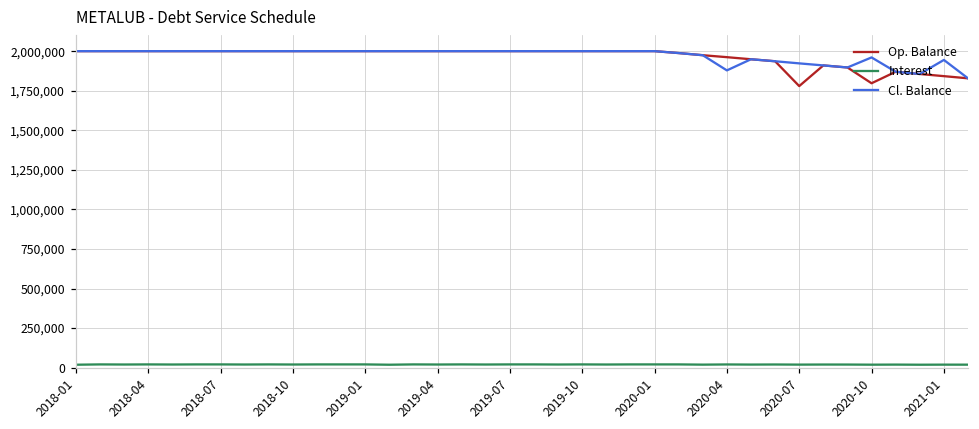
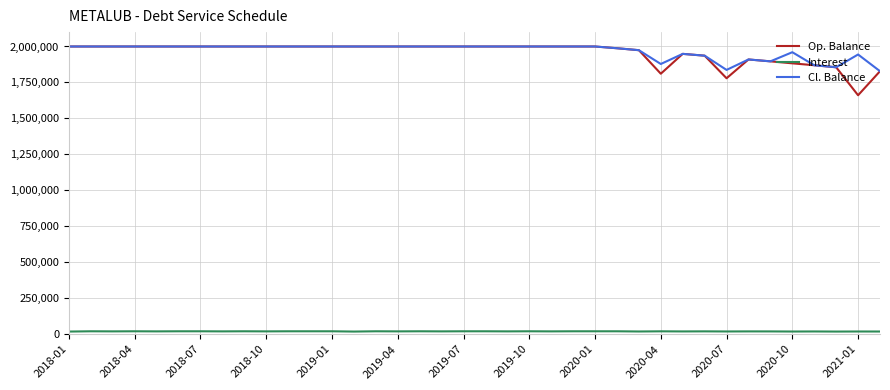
  {
    "Op. Balance": {
-     "2020-04": "1,960,000",
+     "2020-04": "1,810,000",
      "2020-07": "1,780,000",
-     "2020-10": "1,800,000",
-     "2021-01": "1,840,000"
+     "2020-10": "1,880,000",
+     "2021-01": "1,660,000"
    },
    "Interest": {
      "2018-01": "20,000",
      "2018-04": "20,000",
      "2018-07": "20,000",
      "2018-10": "20,000",
      "2019-01": "20,000",
      "2019-04": "20,000",
      "2019-07": "20,000",
      "2019-10": "20,000",
      "2020-01": "20,000",
      "2020-04": "20,000",
      "2020-07": "20,000",
      "2020-10": "20,000",
      "2021-01": "20,000"
    },
    "Cl. Balance": {
      "2020-04": "1,880,000",
-     "2020-07": "1,920,000",
+     "2020-07": "1,840,000",
      "2020-10": "1,960,000",
      "2021-01": "1,940,000"
    }
  }
